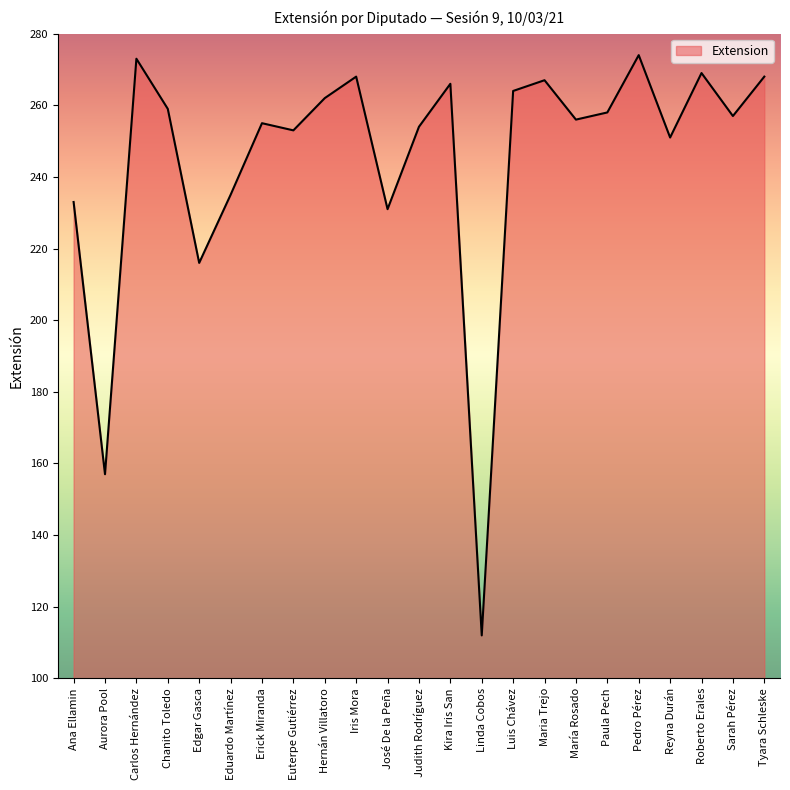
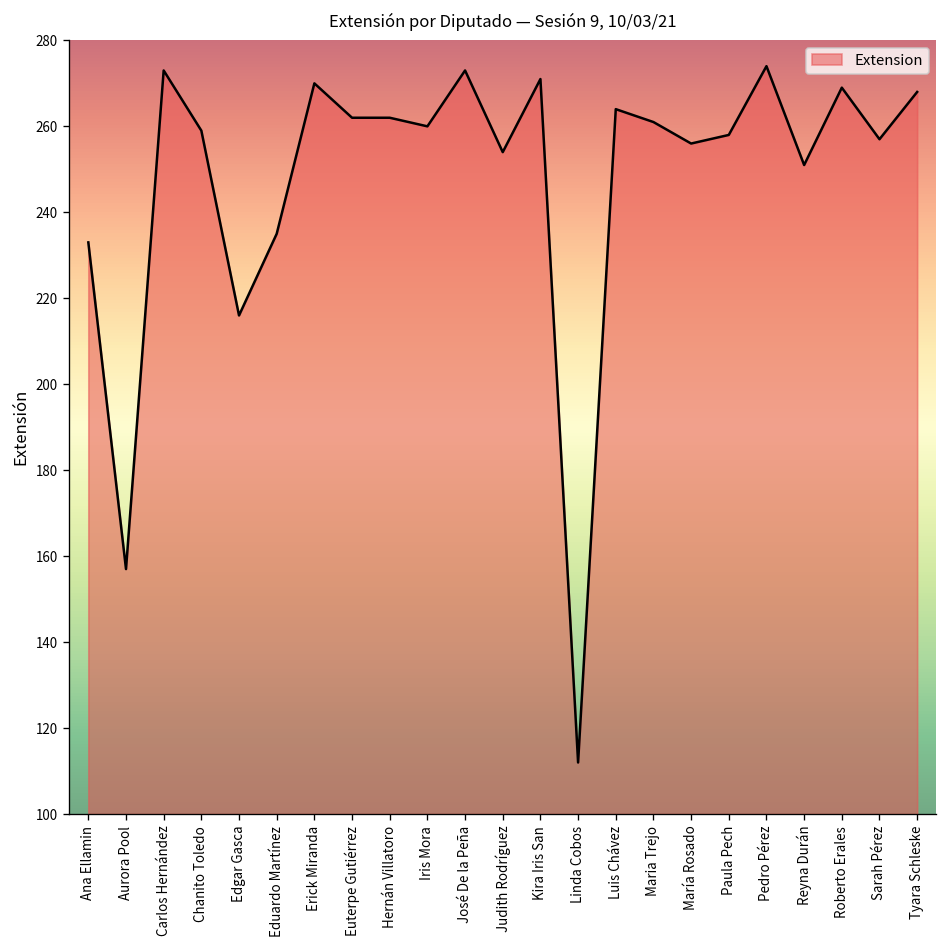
  {
    "Ana Ellamin": 233,
    "Aurora Pool": 157,
    "Carlos Hernández": 273,
    "Chanito Toledo": 259,
    "Edgar Gasca": 216,
    "Eduardo Martínez": 235,
-   "Erick Miranda": 255,
-   "Euterpe Gutiérrez": 253,
+   "Erick Miranda": 270,
+   "Euterpe Gutiérrez": 262,
    "Hernán Villatoro": 262,
-   "Iris Mora": 268,
-   "José De la Peña": 231,
+   "Iris Mora": 260,
+   "José De la Peña": 273,
    "Judith Rodríguez": 254,
-   "Kira Iris San": 266,
+   "Kira Iris San": 271,
    "Linda Cobos": 112,
    "Luis Chávez": 264,
-   "Maria Trejo": 267,
+   "Maria Trejo": 261,
    "María Rosado": 256,
    "Paula Pech": 258,
    "Pedro Pérez": 274,
    "Reyna Durán": 251,
    "Roberto Erales": 269,
    "Sarah Pérez": 257,
    "Tyara Schleske": 268
  }
